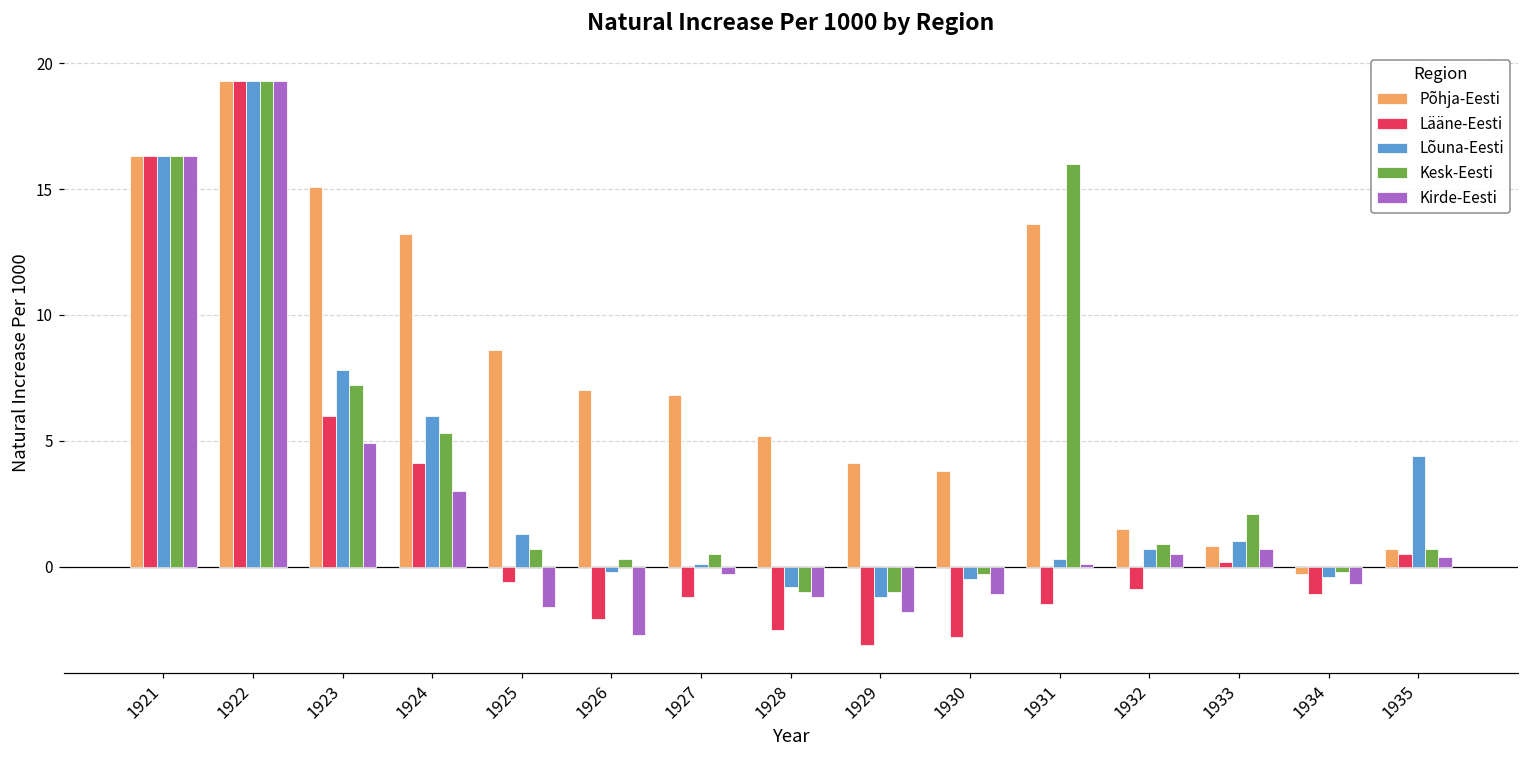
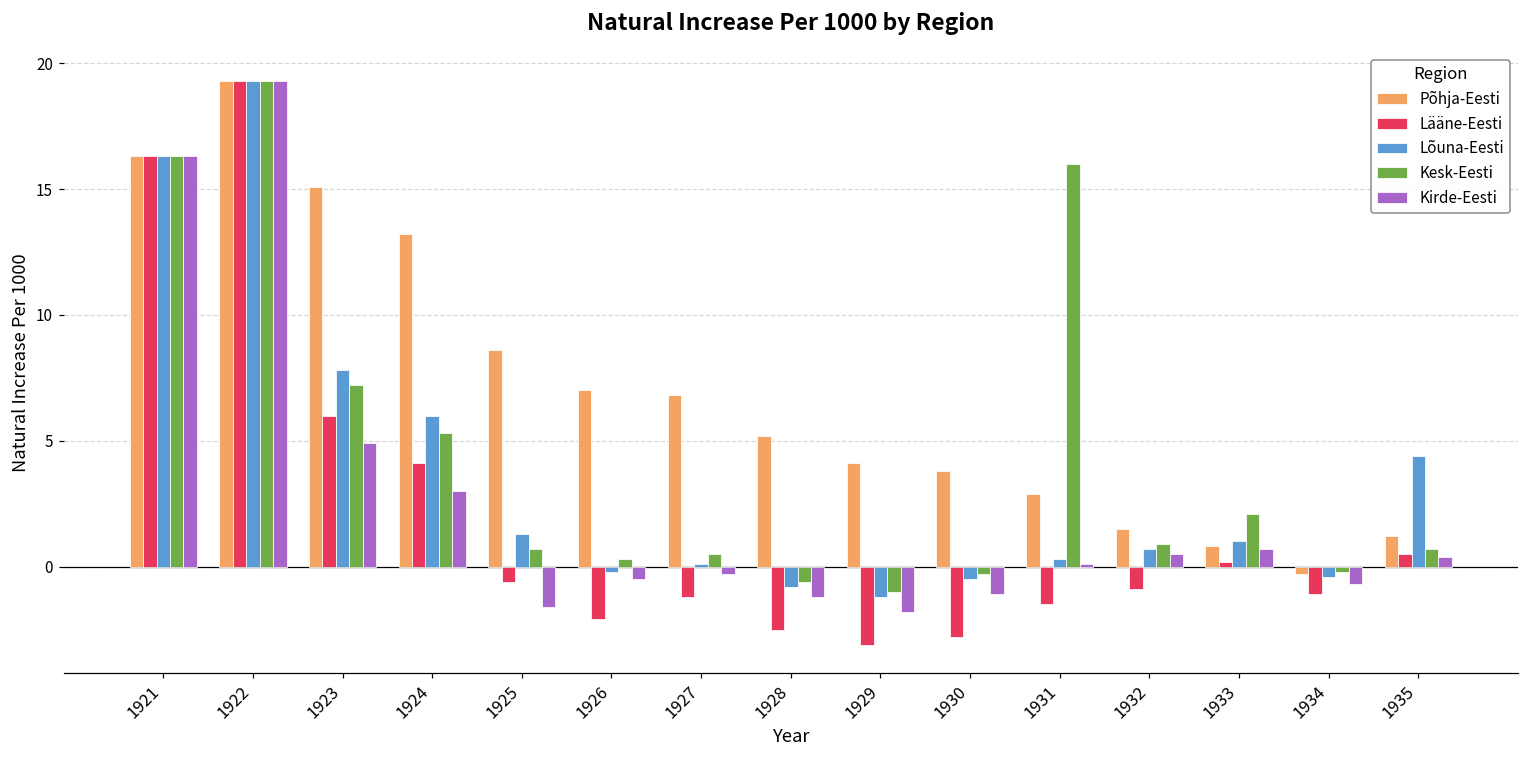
  {
    "Põhja-Eesti": {
      "1921": 16.3,
      "1922": 19.3,
      "1923": 15.1,
      "1924": 13.2,
      "1925": 8.6,
      "1926": 7.0,
      "1927": 6.8,
      "1928": 5.2,
      "1929": 4.1,
      "1930": 3.8,
-     "1931": 13.6,
+     "1931": 2.9,
      "1932": 1.5,
      "1933": 0.8,
      "1934": -0.3,
-     "1935": 0.7
+     "1935": 1.2
    },
    "Lääne-Eesti": {
      "1921": 16.3,
      "1922": 19.3,
      "1923": 6.0,
      "1924": 4.1,
      "1925": -0.6,
      "1926": -2.1,
      "1927": -1.2,
      "1928": -2.5,
      "1929": -3.1,
      "1930": -2.8,
      "1931": -1.5,
      "1932": -0.9,
      "1933": 0.2,
      "1934": -1.1,
      "1935": 0.5
    },
    "Lõuna-Eesti": {
      "1921": 16.3,
      "1922": 19.3,
      "1923": 7.8,
      "1924": 6.0,
      "1925": 1.3,
      "1926": -0.2,
      "1928": -0.8,
      "1929": -1.2,
      "1930": -0.5,
      "1931": 0.3,
      "1932": 0.7,
      "1933": 1.0,
      "1934": -0.4,
      "1935": 4.4
    },
    "Kesk-Eesti": {
      "1921": 16.3,
      "1922": 19.3,
      "1923": 7.2,
      "1924": 5.3,
      "1925": 0.7,
      "1926": 0.3,
      "1927": 0.5,
-     "1928": -1.0,
+     "1928": -0.6,
      "1929": -1.0,
      "1930": -0.3,
      "1931": 16.0,
      "1932": 0.9,
      "1933": 2.1,
      "1934": -0.2,
      "1935": 0.7
    },
    "Kirde-Eesti": {
      "1921": 16.3,
      "1922": 19.3,
      "1923": 4.9,
      "1924": 3.0,
      "1925": -1.6,
-     "1926": -2.7,
+     "1926": -0.5,
      "1927": -0.3,
      "1928": -1.2,
      "1929": -1.8,
      "1930": -1.1,
      "1932": 0.5,
      "1933": 0.7,
      "1934": -0.7,
      "1935": 0.4
    }
  }
